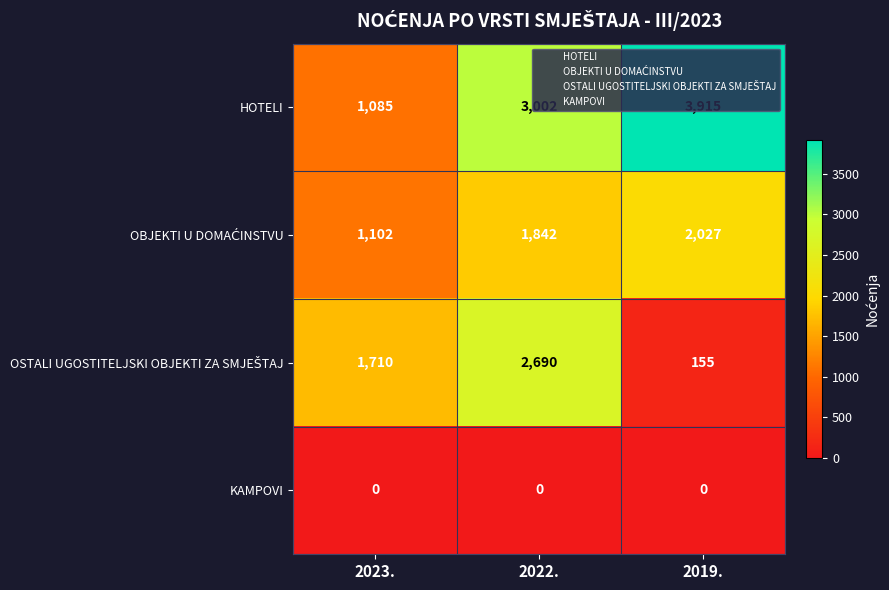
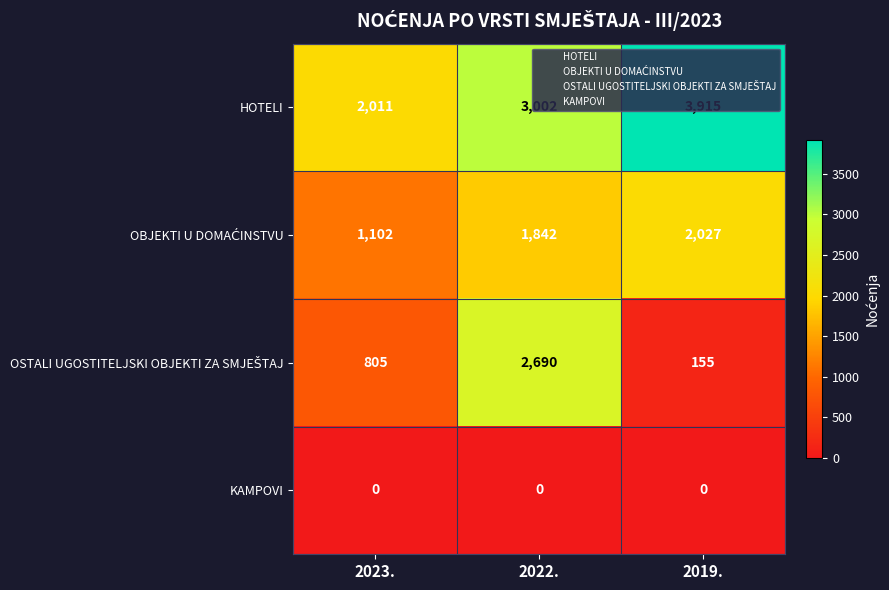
  {
    "HOTELI": {
-     "2023.": "1,085"
+     "2023.": "2,011"
    },
    "OBJEKTI U DOMAĆINSTVU": {
      "2023.": "1,102",
      "2022.": "1,842",
      "2019.": "2,027"
    },
    "OSTALI UGOSTITELJSKI OBJEKTI ZA SMJEŠTAJ": {
-     "2023.": "1,710",
+     "2023.": "805",
      "2022.": "2,690",
      "2019.": "155"
    },
    "KAMPOVI": {
      "2023.": "0",
      "2022.": "0",
      "2019.": "0"
    }
  }
